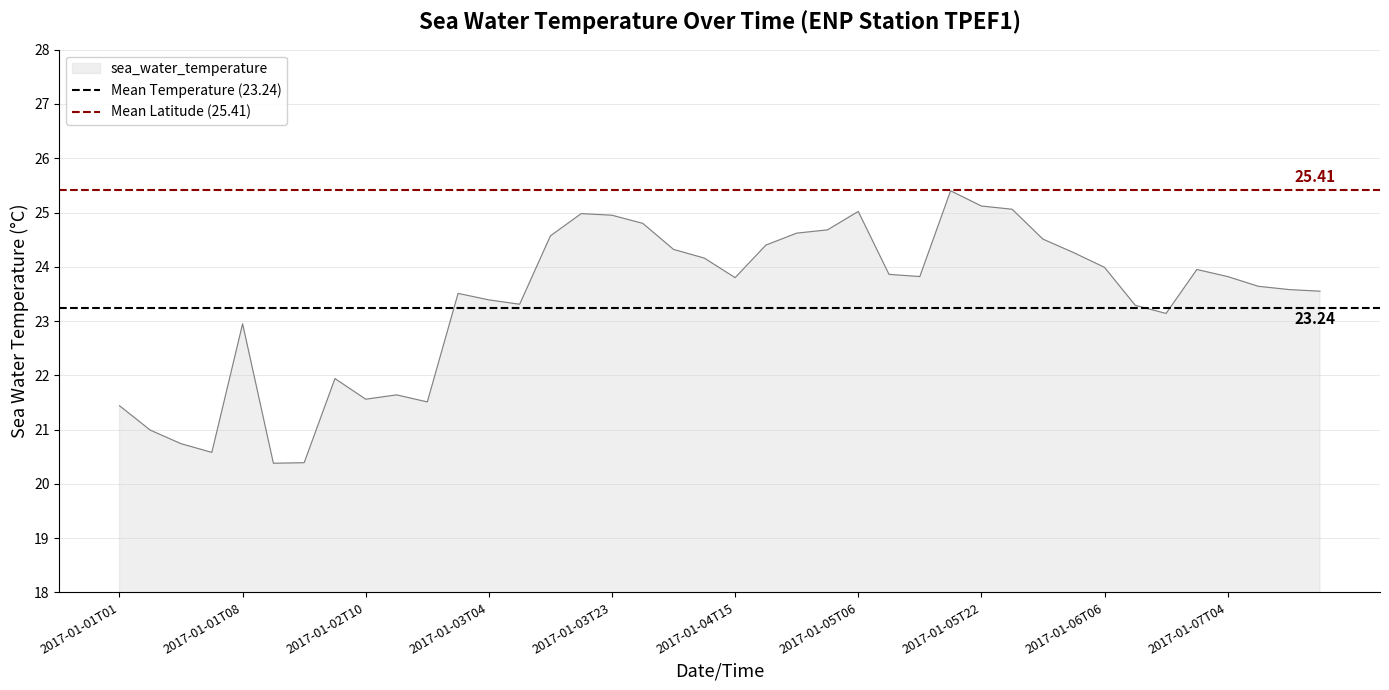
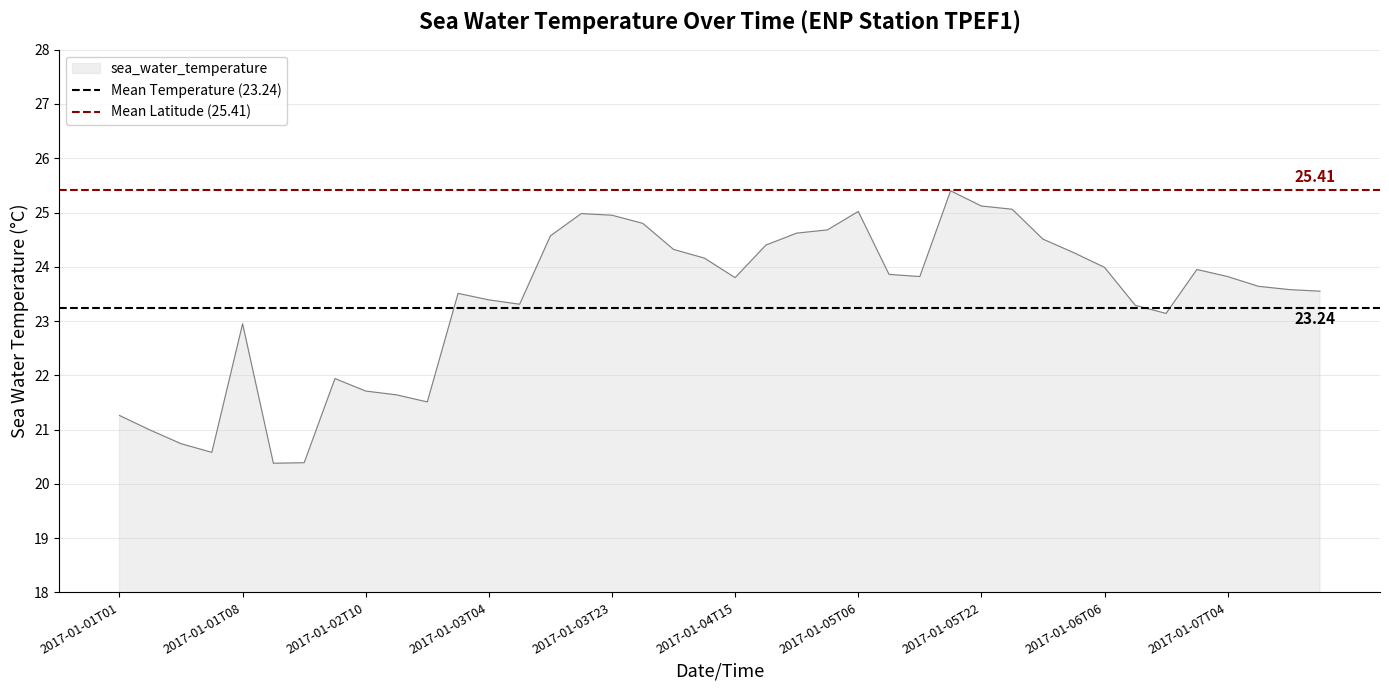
  {
-   "2017-01-01T01": 21.4,
+   "2017-01-01T01": 21.3,
    "2017-01-01T08": 23.0,
-   "2017-01-02T10": 21.6,
+   "2017-01-02T10": 21.7,
    "2017-01-03T04": 23.4,
    "2017-01-03T23": 25.0,
    "2017-01-04T15": 23.8,
    "2017-01-05T06": 25.0,
    "2017-01-05T22": 25.1,
    "2017-01-06T06": 24.0,
    "2017-01-07T04": 23.8
  }
